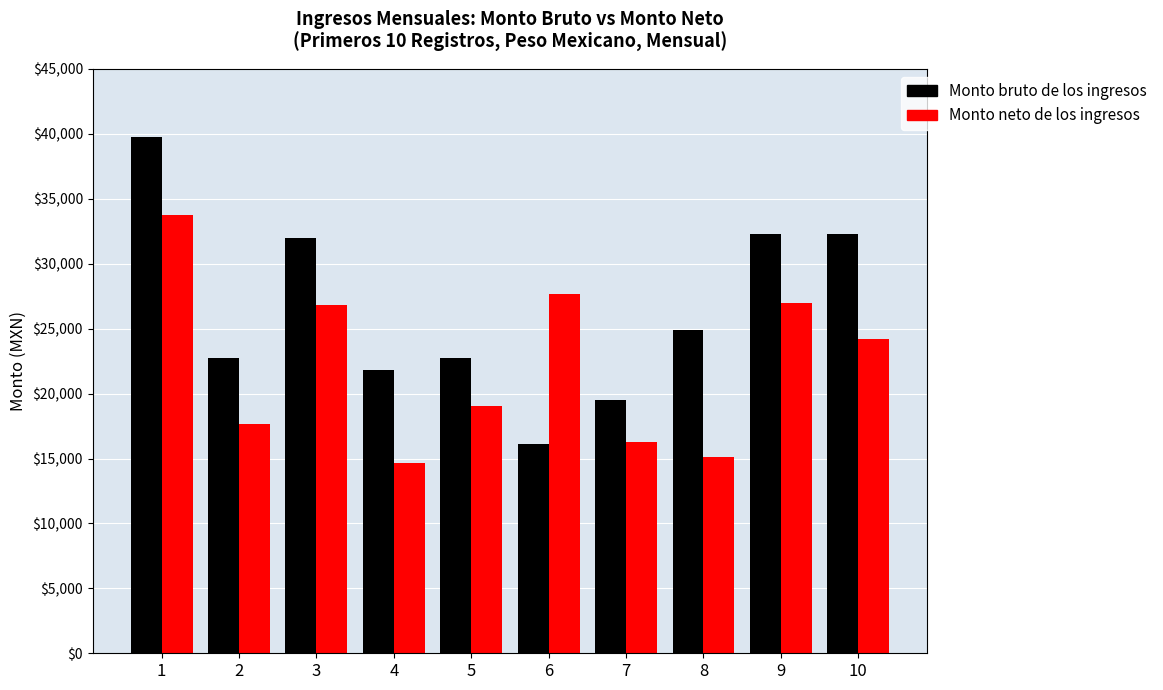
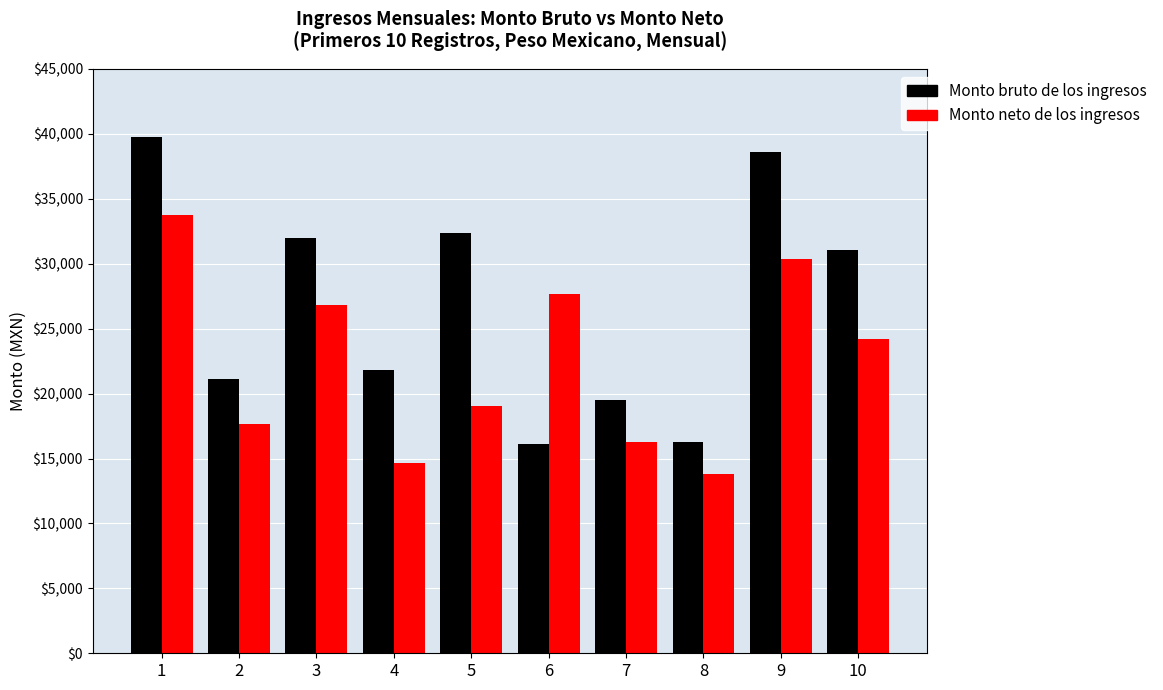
  {
    "Monto bruto de los ingresos": {
      "1": "$39,800",
-     "2": "$22,700",
+     "2": "$21,100",
      "3": "$32,000",
      "4": "$21,800",
-     "5": "$22,700",
+     "5": "$32,400",
      "6": "$16,100",
      "7": "$19,500",
-     "8": "$24,900",
-     "9": "$32,300",
-     "10": "$32,300"
+     "8": "$16,300",
+     "9": "$38,600",
+     "10": "$31,000"
    },
    "Monto neto de los ingresos": {
      "1": "$33,700",
      "2": "$17,700",
      "3": "$26,800",
      "4": "$14,700",
      "5": "$19,100",
      "6": "$27,700",
      "7": "$16,300",
-     "8": "$15,100",
-     "9": "$27,000",
+     "8": "$13,800",
+     "9": "$30,400",
      "10": "$24,200"
    }
  }
